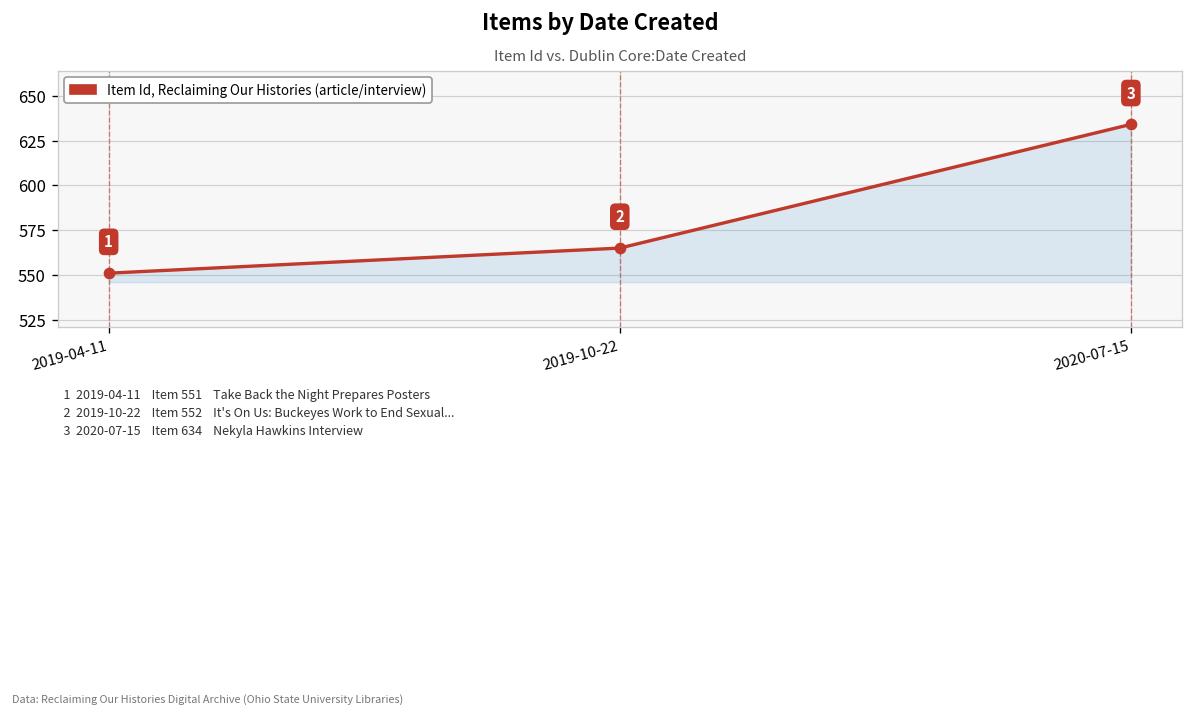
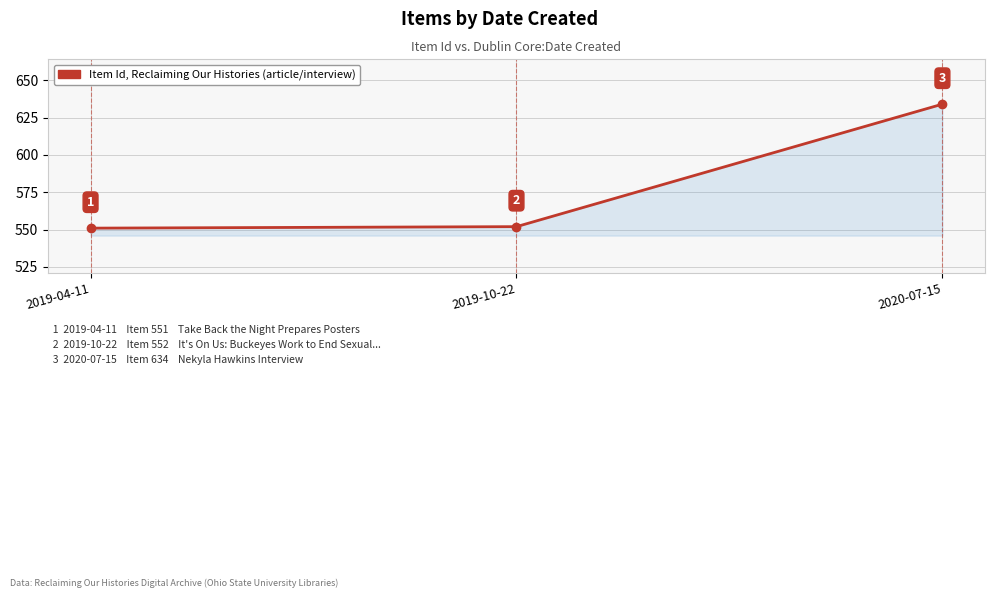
  {
-   "2019-10-22": 565
+   "2019-10-22": 552
  }
